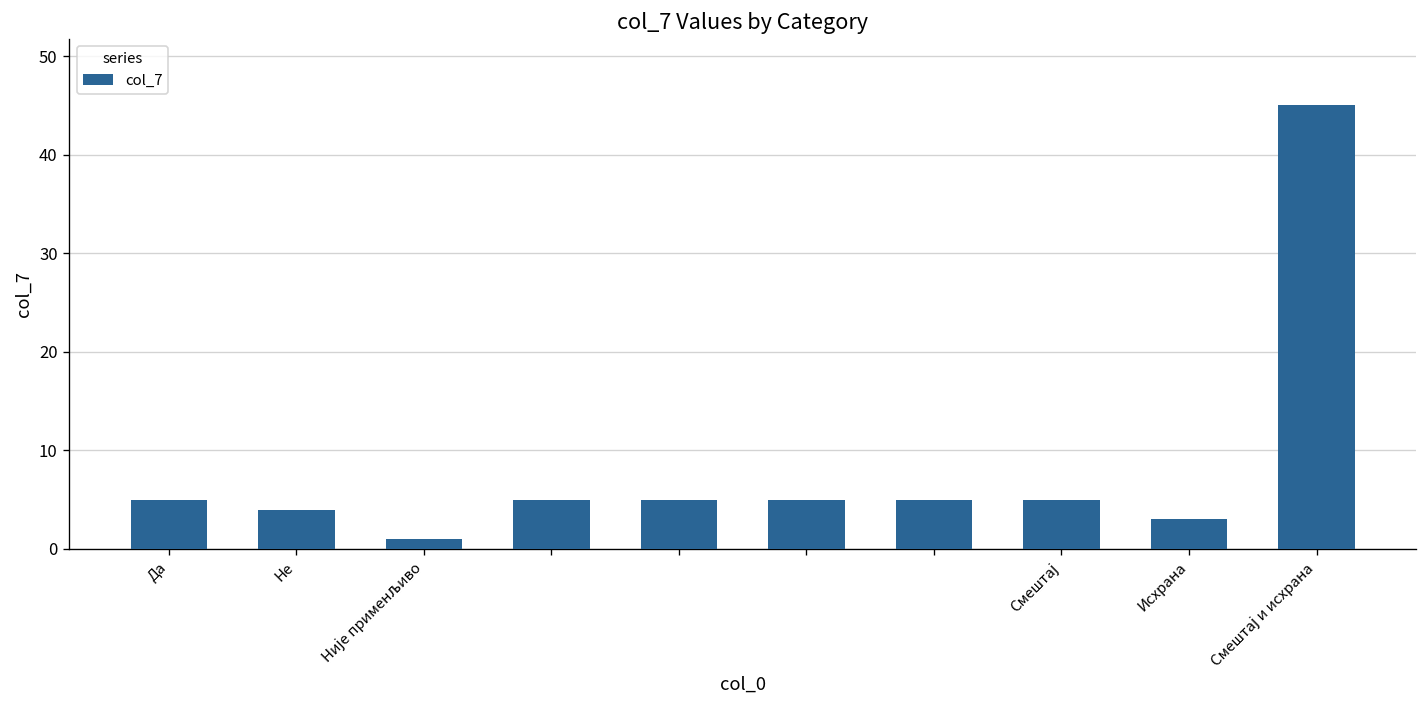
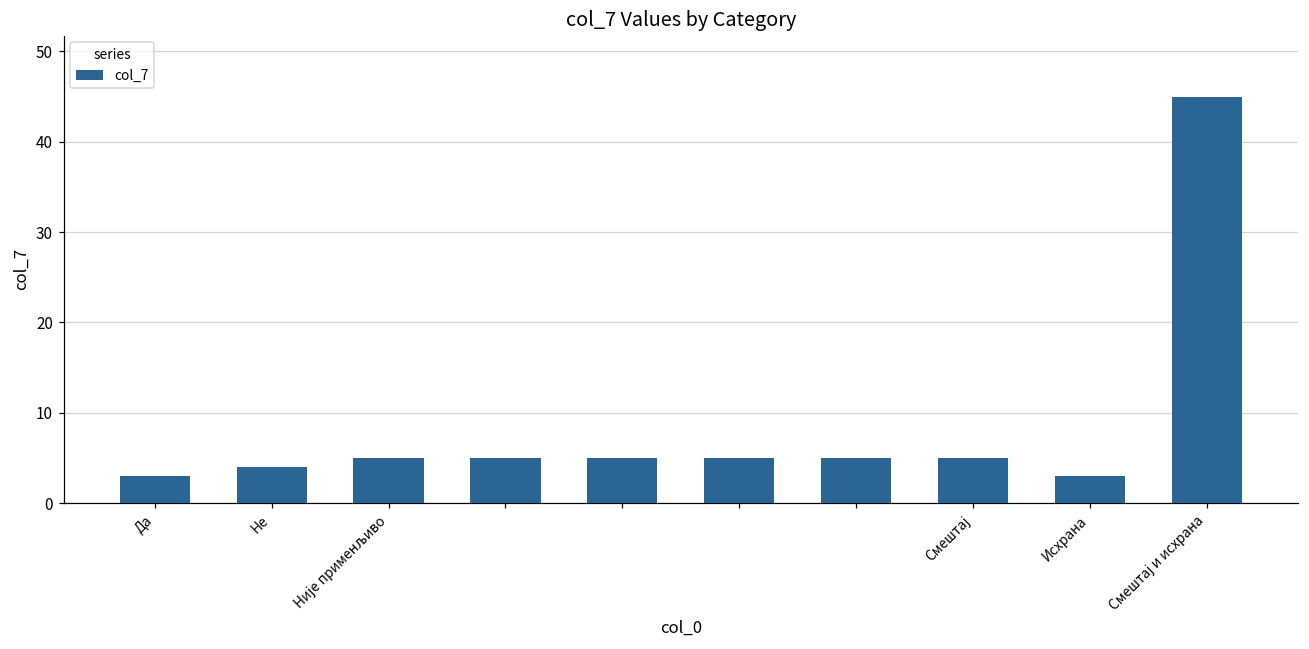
  {
-   "Да": 5,
+   "Да": 3,
    "Не": 4,
-   "Није применљиво": 1,
+   "Није применљиво": 5,
    "Смештај": 5,
    "Исхрана": 3,
    "Смештај и исхрана": 45
  }
